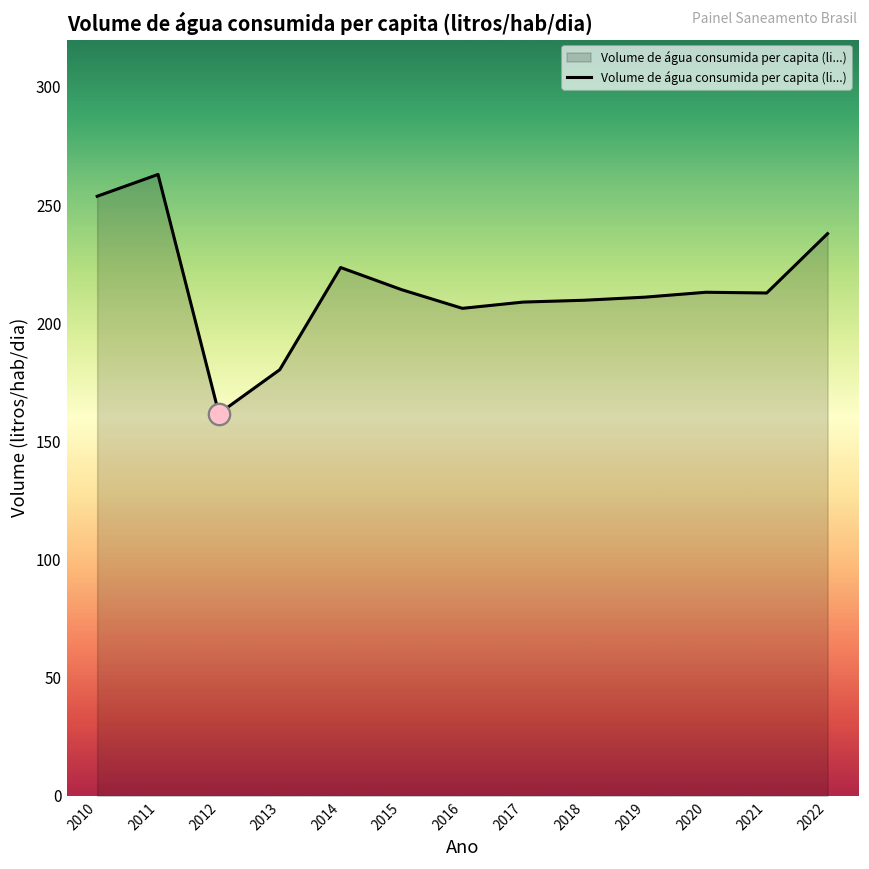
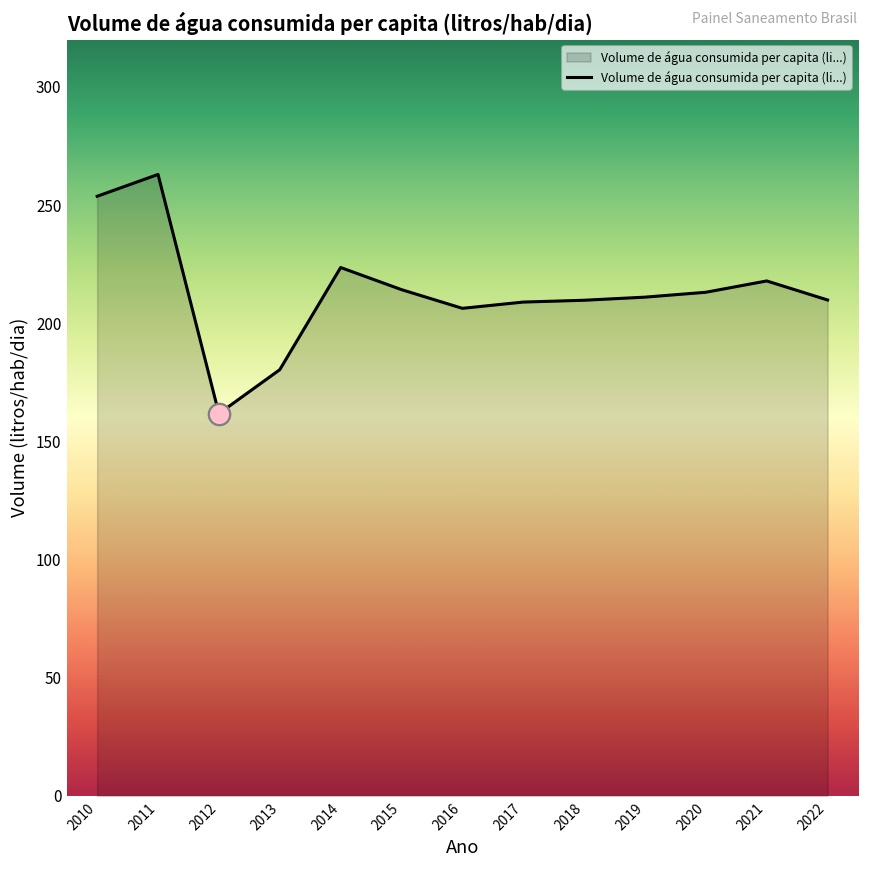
  {
    "Volume de água consumida per capita (li...)": {
      "2010": 254,
      "2011": 263,
      "2013": 180,
      "2014": 224,
      "2015": 214,
      "2016": 206,
      "2017": 209,
      "2018": 210,
      "2019": 211,
      "2020": 213,
-     "2021": 213,
-     "2022": 238
+     "2021": 218,
+     "2022": 210
    }
  }
